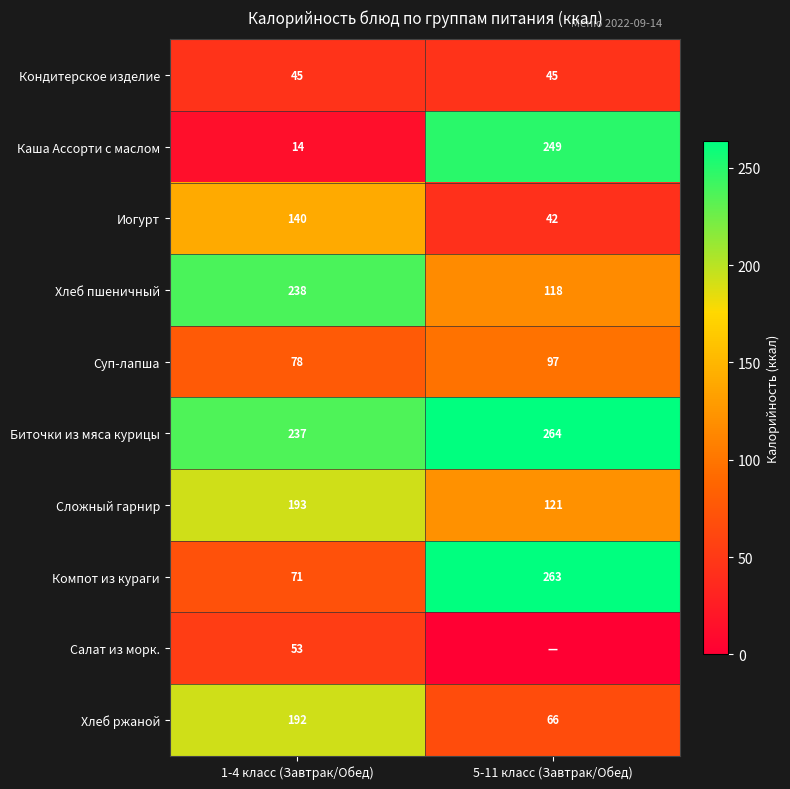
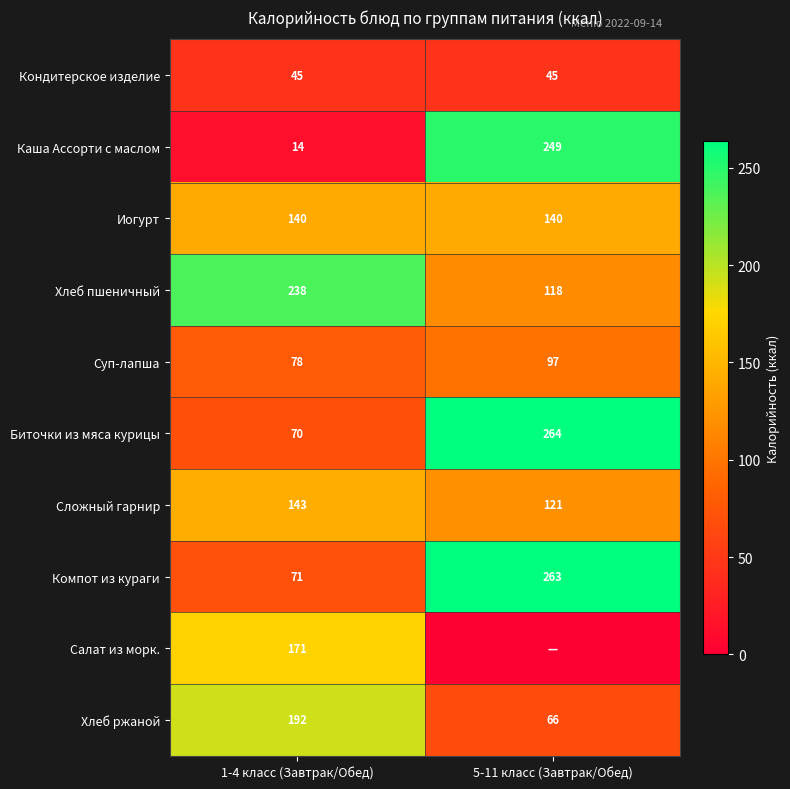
  {
    "Кондитерское изделие": {
      "1-4 класс (Завтрак/Обед)": 45,
      "5-11 класс (Завтрак/Обед)": 45
    },
    "Каша Ассорти с маслом": {
      "1-4 класс (Завтрак/Обед)": 14,
      "5-11 класс (Завтрак/Обед)": 249
    },
    "Иогурт": {
      "1-4 класс (Завтрак/Обед)": 140,
-     "5-11 класс (Завтрак/Обед)": 42
+     "5-11 класс (Завтрак/Обед)": 140
    },
    "Хлеб пшеничный": {
      "1-4 класс (Завтрак/Обед)": 238,
      "5-11 класс (Завтрак/Обед)": 118
    },
    "Суп-лапша": {
      "1-4 класс (Завтрак/Обед)": 78,
      "5-11 класс (Завтрак/Обед)": 97
    },
    "Биточки из мяса курицы": {
-     "1-4 класс (Завтрак/Обед)": 237,
+     "1-4 класс (Завтрак/Обед)": 70,
      "5-11 класс (Завтрак/Обед)": 264
    },
    "Сложный гарнир": {
-     "1-4 класс (Завтрак/Обед)": 193,
+     "1-4 класс (Завтрак/Обед)": 143,
      "5-11 класс (Завтрак/Обед)": 121
    },
    "Компот из кураги": {
      "1-4 класс (Завтрак/Обед)": 71,
      "5-11 класс (Завтрак/Обед)": 263
    },
    "Салат из морк.": {
-     "1-4 класс (Завтрак/Обед)": 53
+     "1-4 класс (Завтрак/Обед)": 171
    },
    "Хлеб ржаной": {
      "1-4 класс (Завтрак/Обед)": 192,
      "5-11 класс (Завтрак/Обед)": 66
    }
  }
